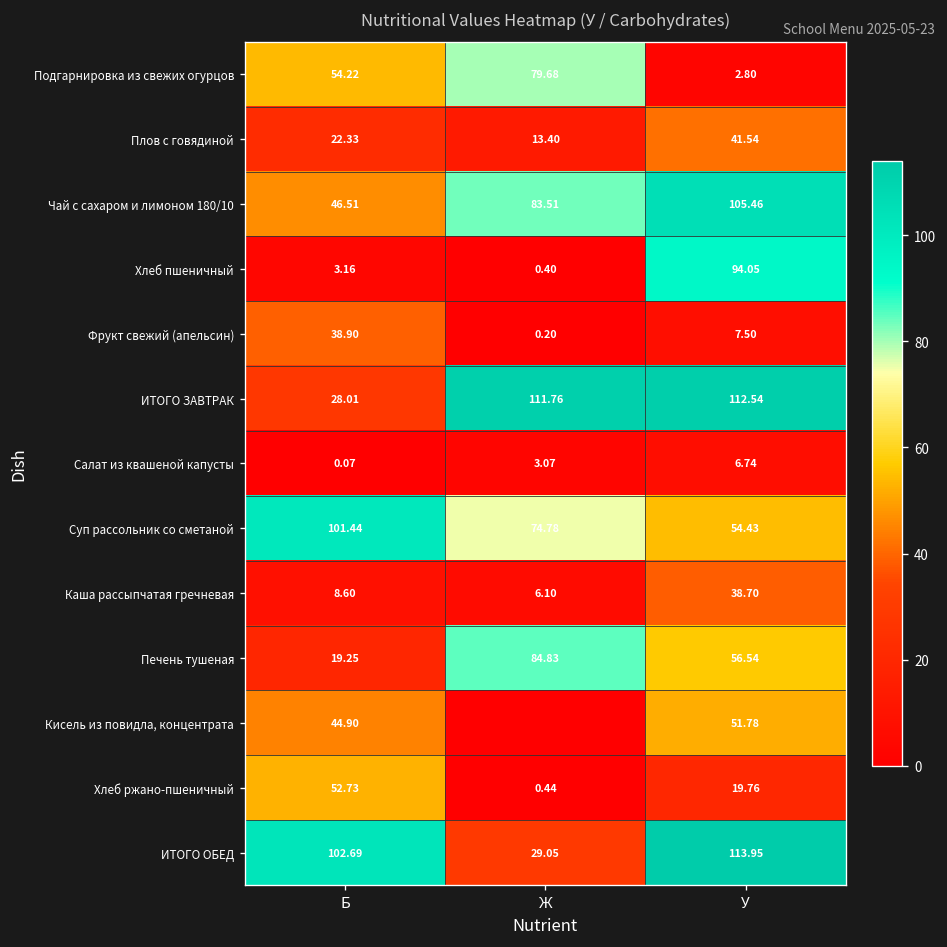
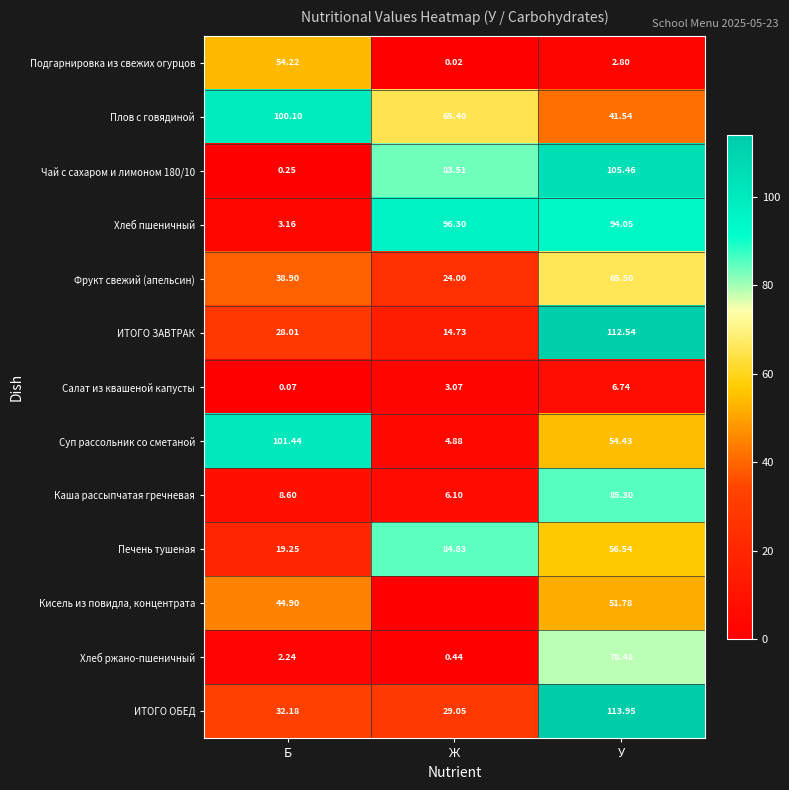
  {
    "Подгарнировка из свежих огурцов": {
      "Б": 54.22,
-     "Ж": 79.68,
+     "Ж": 0.02,
      "У": 2.80
    },
    "Плов с говядиной": {
-     "Б": 22.33,
-     "Ж": 13.40,
+     "Б": 100.10,
+     "Ж": 65.40,
      "У": 41.54
    },
    "Чай с сахаром и лимоном 180/10": {
-     "Б": 46.51,
+     "Б": 0.25,
      "Ж": 83.51,
      "У": 105.46
    },
    "Хлеб пшеничный": {
      "Б": 3.16,
-     "Ж": 0.40,
+     "Ж": 96.30,
      "У": 94.05
    },
    "Фрукт свежий (апельсин)": {
      "Б": 38.90,
-     "Ж": 0.20,
-     "У": 7.50
+     "Ж": 24.00,
+     "У": 65.50
    },
    "ИТОГО ЗАВТРАК": {
      "Б": 28.01,
-     "Ж": 111.76,
+     "Ж": 14.73,
      "У": 112.54
    },
    "Салат из квашеной капусты": {
      "Б": 0.07,
      "Ж": 3.07,
      "У": 6.74
    },
    "Суп рассольник со сметаной": {
      "Б": 101.44,
-     "Ж": 74.78,
+     "Ж": 4.88,
      "У": 54.43
    },
    "Каша рассыпчатая гречневая": {
      "Б": 8.60,
      "Ж": 6.10,
-     "У": 38.70
+     "У": 85.30
    },
    "Печень тушеная": {
      "Б": 19.25,
      "Ж": 84.83,
      "У": 56.54
    },
    "Кисель из повидла, концентрата": {
      "Б": 44.90,
      "У": 51.78
    },
    "Хлеб ржано-пшеничный": {
-     "Б": 52.73,
+     "Б": 2.24,
      "Ж": 0.44,
-     "У": 19.76
+     "У": 78.48
    },
    "ИТОГО ОБЕД": {
-     "Б": 102.69,
+     "Б": 32.18,
      "Ж": 29.05,
      "У": 113.95
    }
  }
